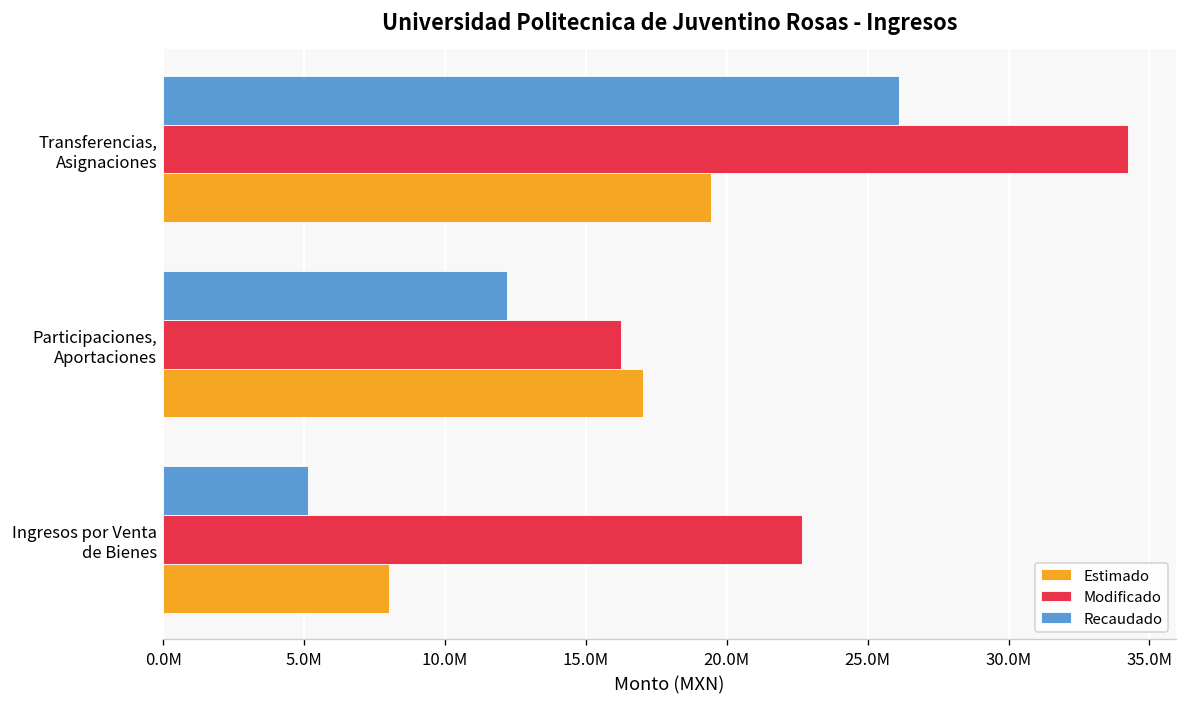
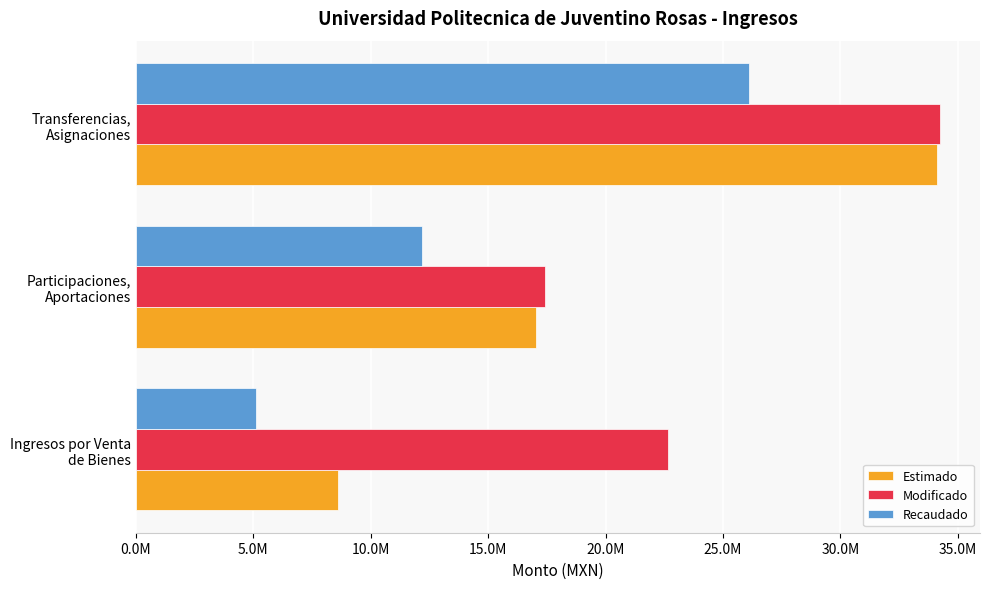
  {
    "Estimado": {
-     "Transferencias, Asignaciones": 19400000,
+     "Transferencias, Asignaciones": 34100000,
      "Participaciones, Aportaciones": 17000000,
-     "Ingresos por Venta de Bienes": 8000000
+     "Ingresos por Venta de Bienes": 8600000
    },
    "Modificado": {
      "Transferencias, Asignaciones": 34200000,
-     "Participaciones, Aportaciones": 16300000,
+     "Participaciones, Aportaciones": 17400000,
      "Ingresos por Venta de Bienes": 22700000
    },
    "Recaudado": {
      "Transferencias, Asignaciones": 26100000,
      "Participaciones, Aportaciones": 12200000,
      "Ingresos por Venta de Bienes": 5100000
    }
  }
